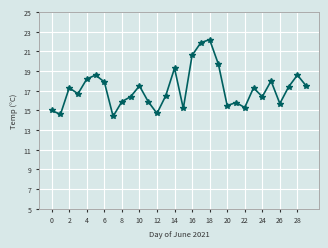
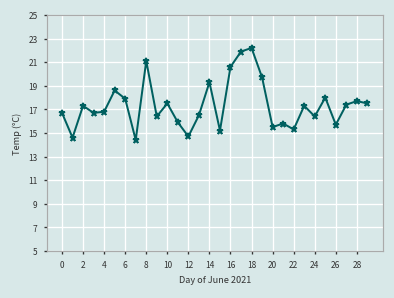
  {
-   "0": 15,
+   "0": 17,
    "2": 17,
-   "4": 18,
+   "4": 17,
    "6": 18,
-   "8": 16,
+   "8": 21,
    "10": 18,
    "12": 15,
    "14": 19,
    "16": 21,
    "18": 22,
    "20": 16,
    "22": 15,
    "24": 16,
    "26": 16,
-   "28": 19
+   "28": 18
  }
